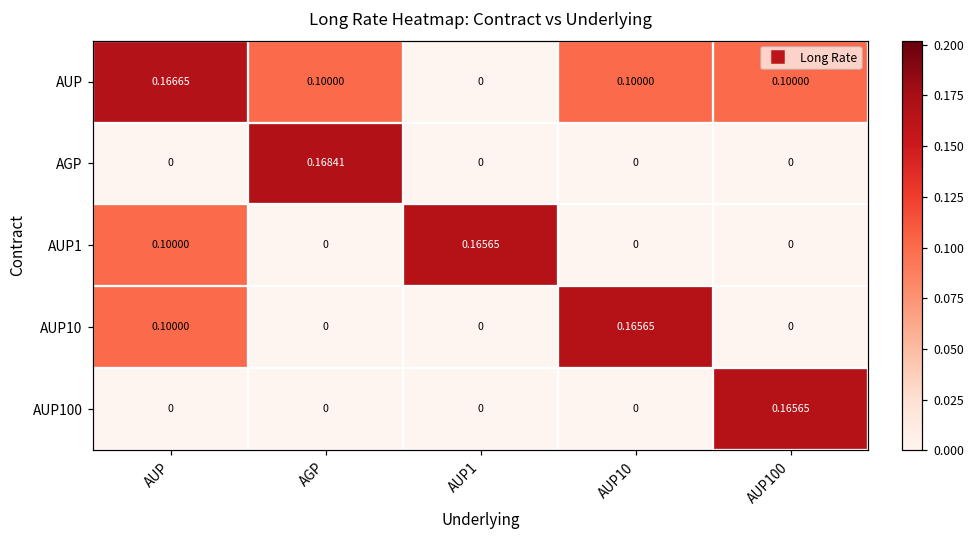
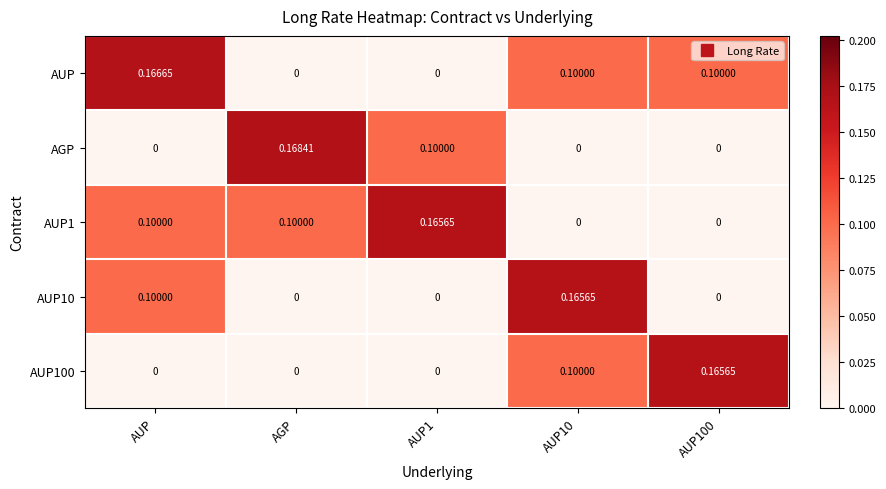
  {
    "AUP": {
      "AUP": 0.16665,
-     "AGP": 0.10000,
+     "AGP": 0,
      "AUP1": 0,
      "AUP10": 0.10000,
      "AUP100": 0.10000
    },
    "AGP": {
      "AUP": 0,
      "AGP": 0.16841,
-     "AUP1": 0,
+     "AUP1": 0.10000,
      "AUP10": 0,
      "AUP100": 0
    },
    "AUP1": {
      "AUP": 0.10000,
-     "AGP": 0,
+     "AGP": 0.10000,
      "AUP1": 0.16565,
      "AUP10": 0,
      "AUP100": 0
    },
    "AUP10": {
      "AUP": 0.10000,
      "AGP": 0,
      "AUP1": 0,
      "AUP10": 0.16565,
      "AUP100": 0
    },
    "AUP100": {
      "AUP": 0,
      "AGP": 0,
      "AUP1": 0,
-     "AUP10": 0,
+     "AUP10": 0.10000,
      "AUP100": 0.16565
    }
  }
